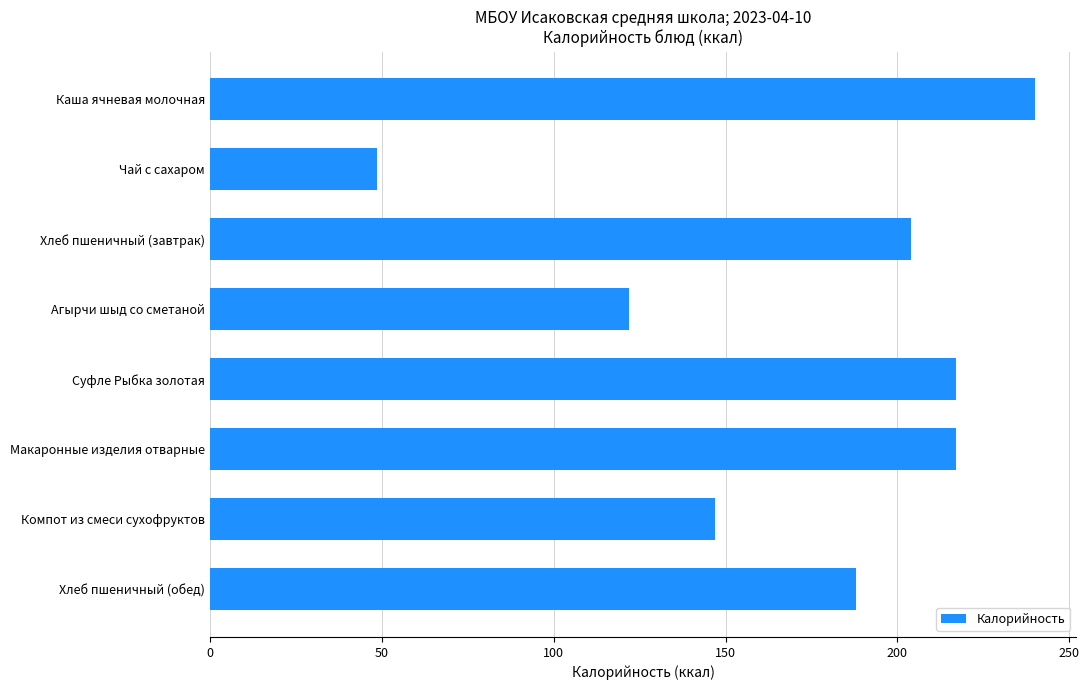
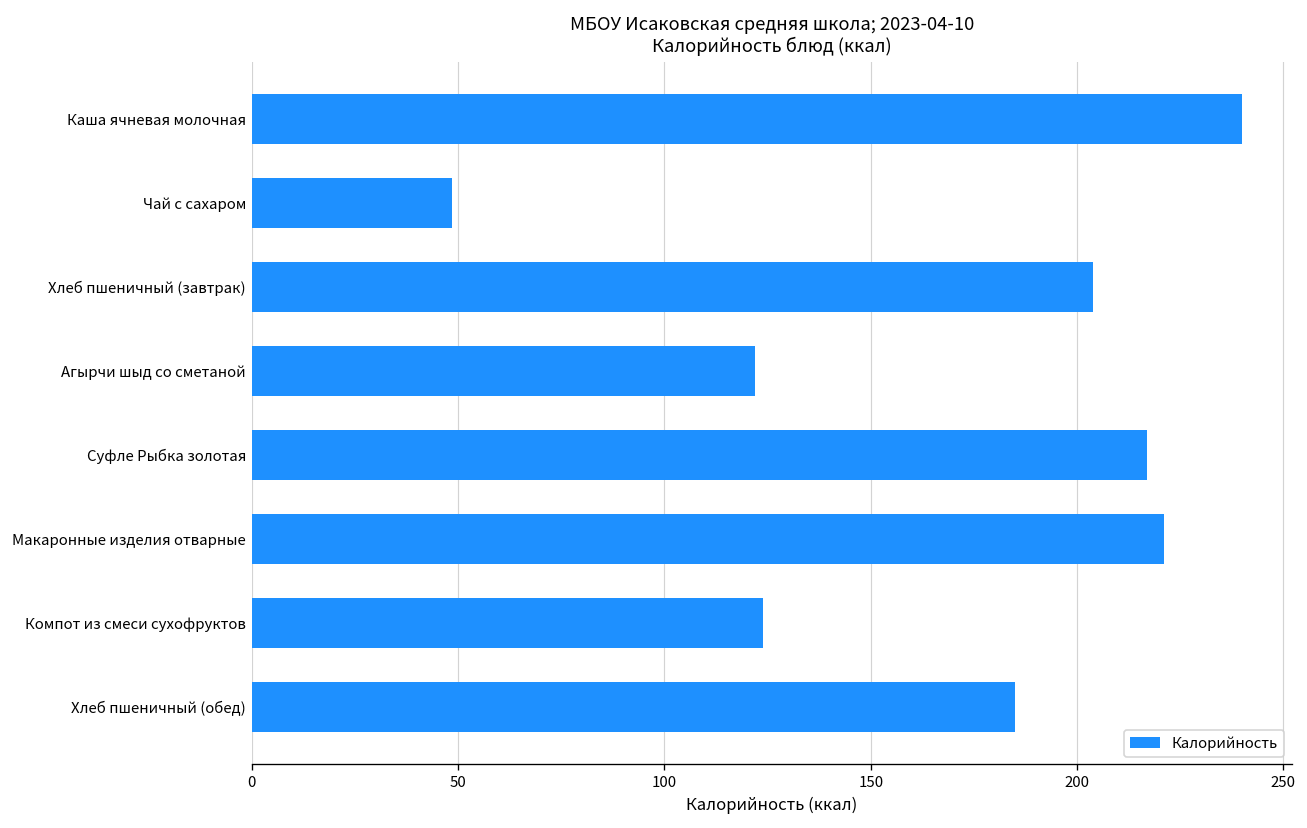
  {
    "Каша ячневая молочная": 240,
    "Чай с сахаром": 49,
    "Хлеб пшеничный (завтрак)": 204,
    "Агырчи шыд со сметаной": 122,
    "Суфле Рыбка золотая": 217,
-   "Макаронные изделия отварные": 217,
-   "Компот из смеси сухофруктов": 147,
-   "Хлеб пшеничный (обед)": 188
+   "Макаронные изделия отварные": 221,
+   "Компот из смеси сухофруктов": 124,
+   "Хлеб пшеничный (обед)": 185
  }
